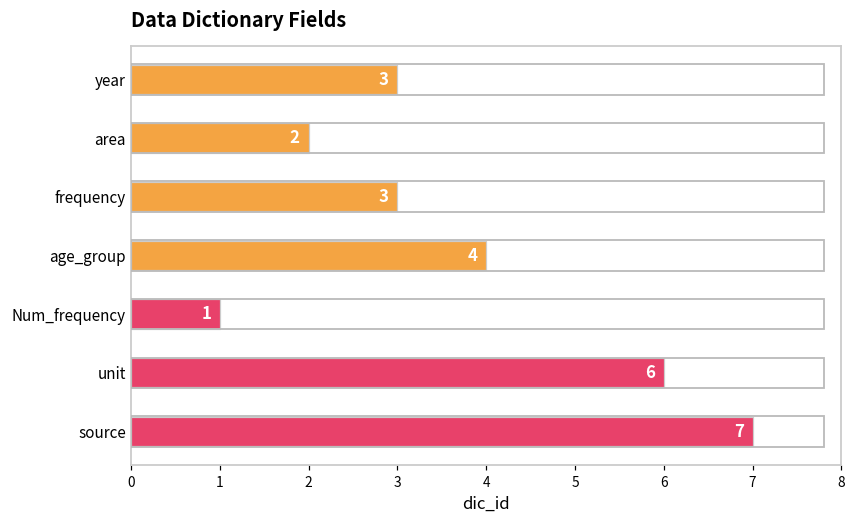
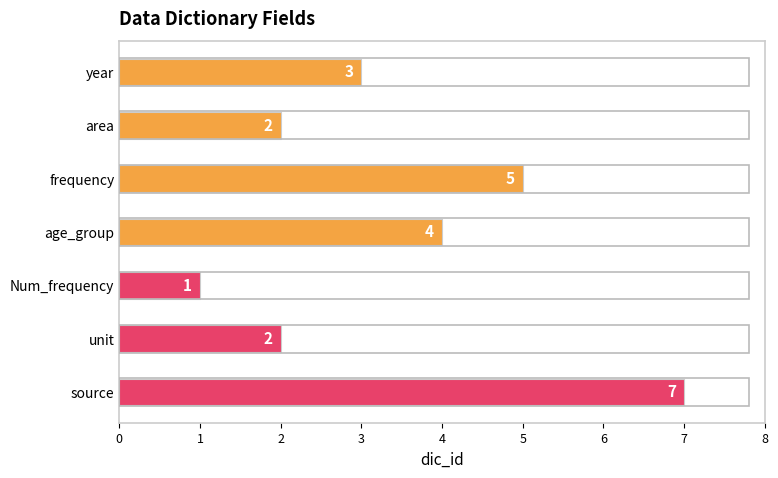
  {
    "year": 3,
    "area": 2,
-   "frequency": 3,
+   "frequency": 5,
    "age_group": 4,
    "Num_frequency": 1,
-   "unit": 6,
+   "unit": 2,
    "source": 7
  }
